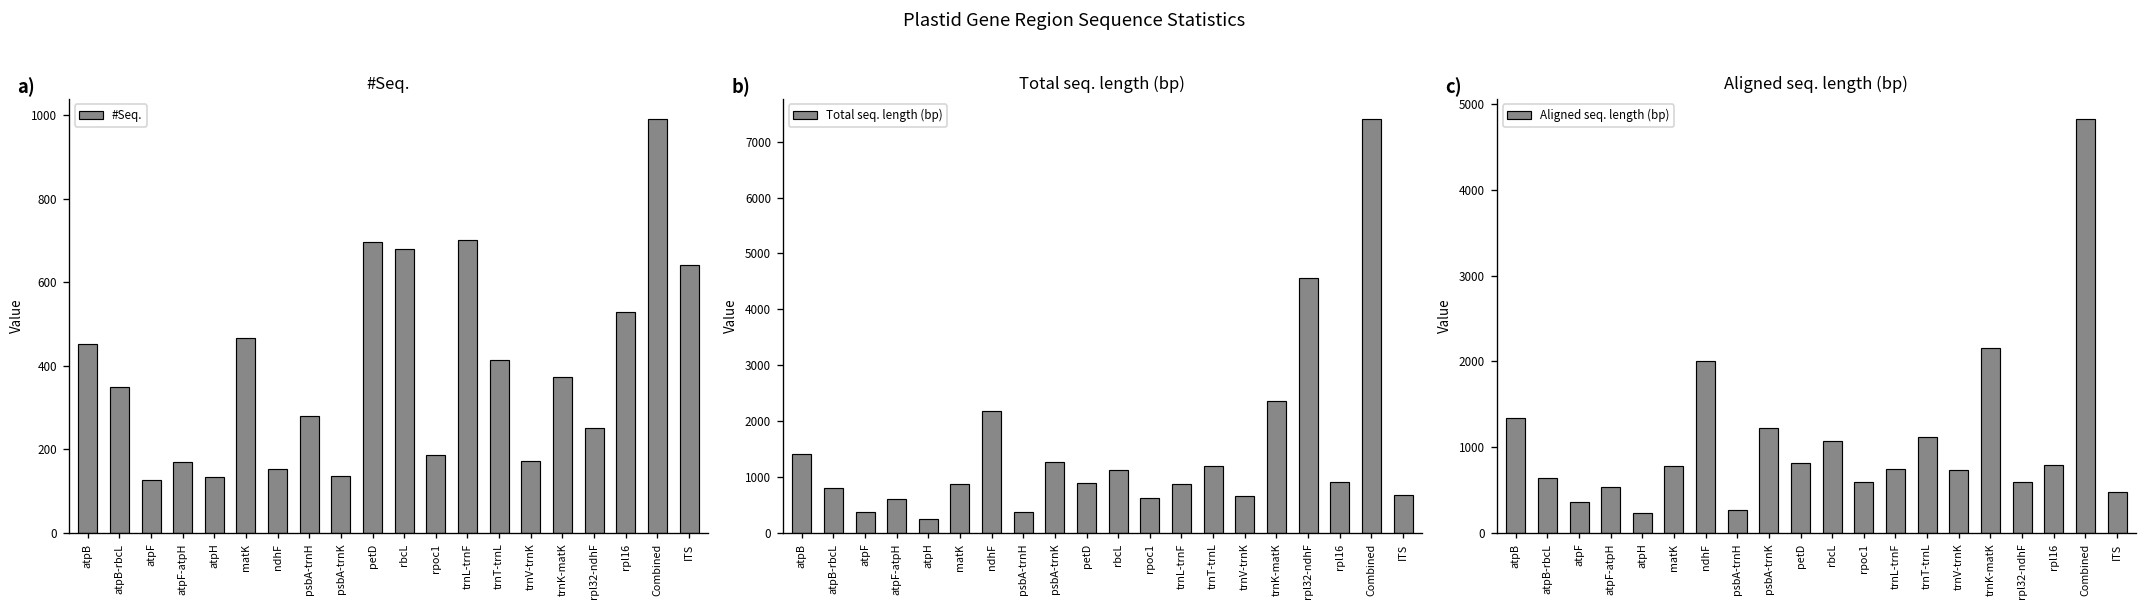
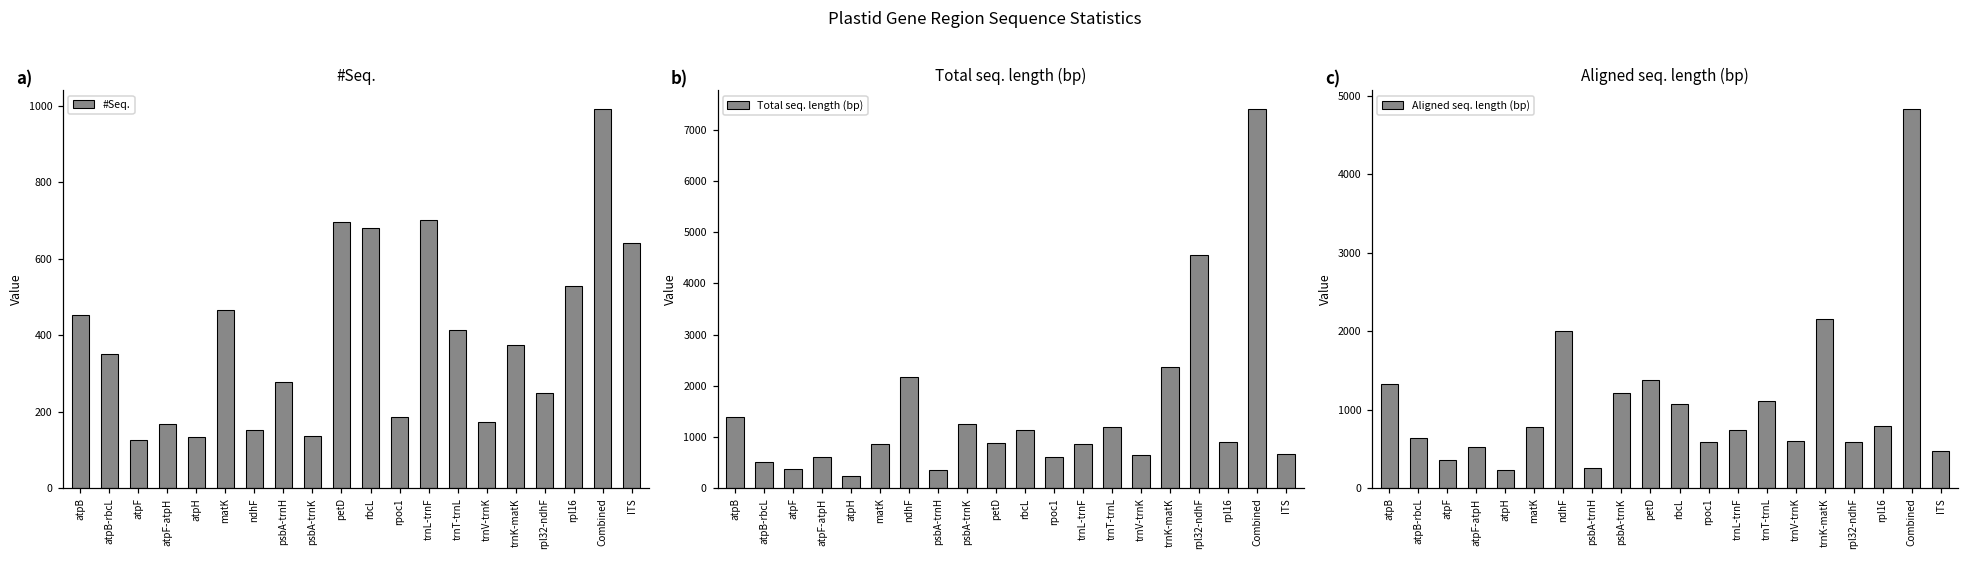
  {
    "#Seq.": {
      "atpB": 450,
      "atpB-rbcL": 350,
      "atpF": 130,
      "atpF-atpH": 170,
      "atpH": 130,
      "matK": 470,
      "ndhF": 150,
      "psbA-trnH": 280,
      "psbA-trnK": 140,
      "petD": 700,
      "rbcL": 680,
      "rpoc1": 190,
      "trnL-trnF": 700,
      "trnT-trnL": 420,
      "trnV-trnK": 170,
      "trnK-matK": 370,
      "rpl32-ndhF": 250,
      "rpl16": 530,
      "Combined": 990,
      "ITS": 640
    },
    "Total seq. length (bp)": {
      "atpB": 1400,
-     "atpB-rbcL": 800,
+     "atpB-rbcL": 500,
      "atpF": 400,
      "atpF-atpH": 600,
      "atpH": 200,
      "matK": 900,
      "ndhF": 2200,
      "psbA-trnH": 400,
      "psbA-trnK": 1300,
      "petD": 900,
      "rbcL": 1100,
      "rpoc1": 600,
      "trnL-trnF": 900,
      "trnT-trnL": 1200,
      "trnV-trnK": 700,
      "trnK-matK": 2400,
      "rpl32-ndhF": 4600,
      "rpl16": 900,
      "Combined": 7400,
      "ITS": 700
    },
    "Aligned seq. length (bp)": {
      "atpB": 1300,
      "atpB-rbcL": 600,
      "atpF": 400,
      "atpF-atpH": 500,
      "atpH": 200,
      "matK": 800,
      "ndhF": 2000,
      "psbA-trnH": 300,
      "psbA-trnK": 1200,
-     "petD": 800,
+     "petD": 1400,
      "rbcL": 1100,
      "rpoc1": 600,
      "trnL-trnF": 700,
      "trnT-trnL": 1100,
-     "trnV-trnK": 700,
+     "trnV-trnK": 600,
      "trnK-matK": 2200,
      "rpl32-ndhF": 600,
      "rpl16": 800,
      "Combined": 4800,
      "ITS": 500
    }
  }
